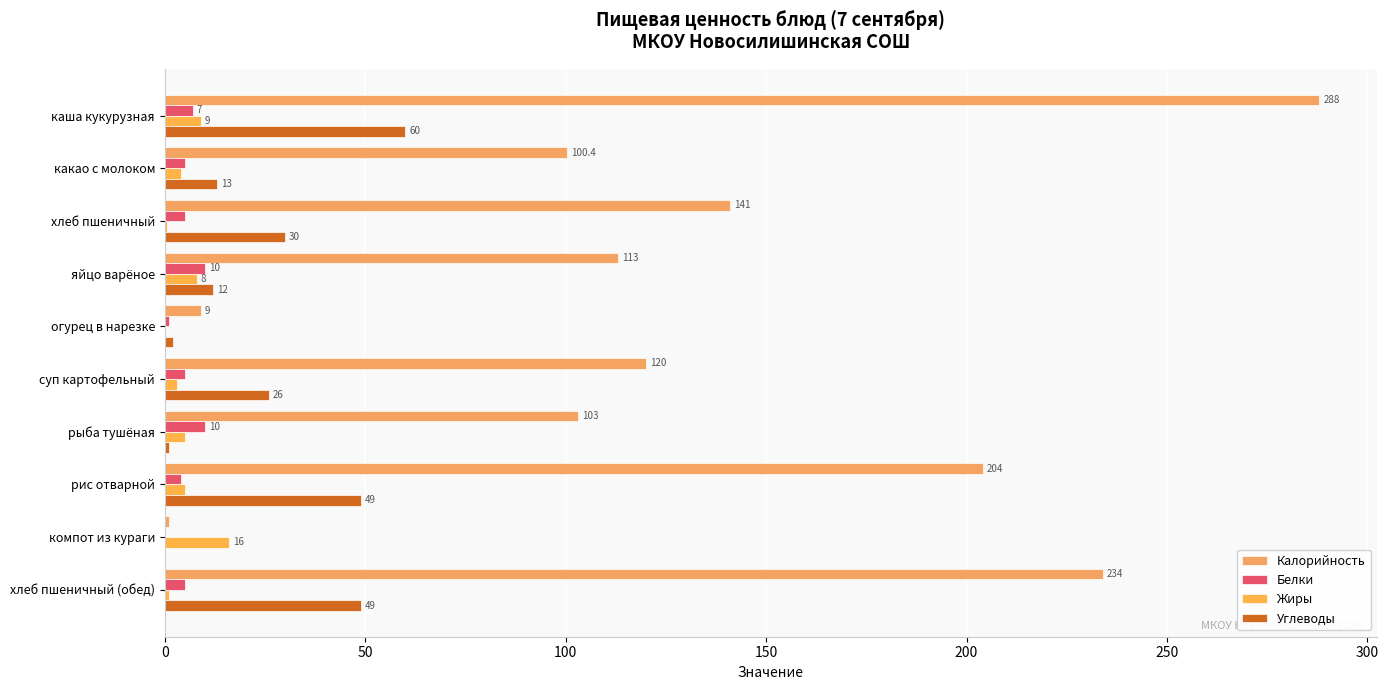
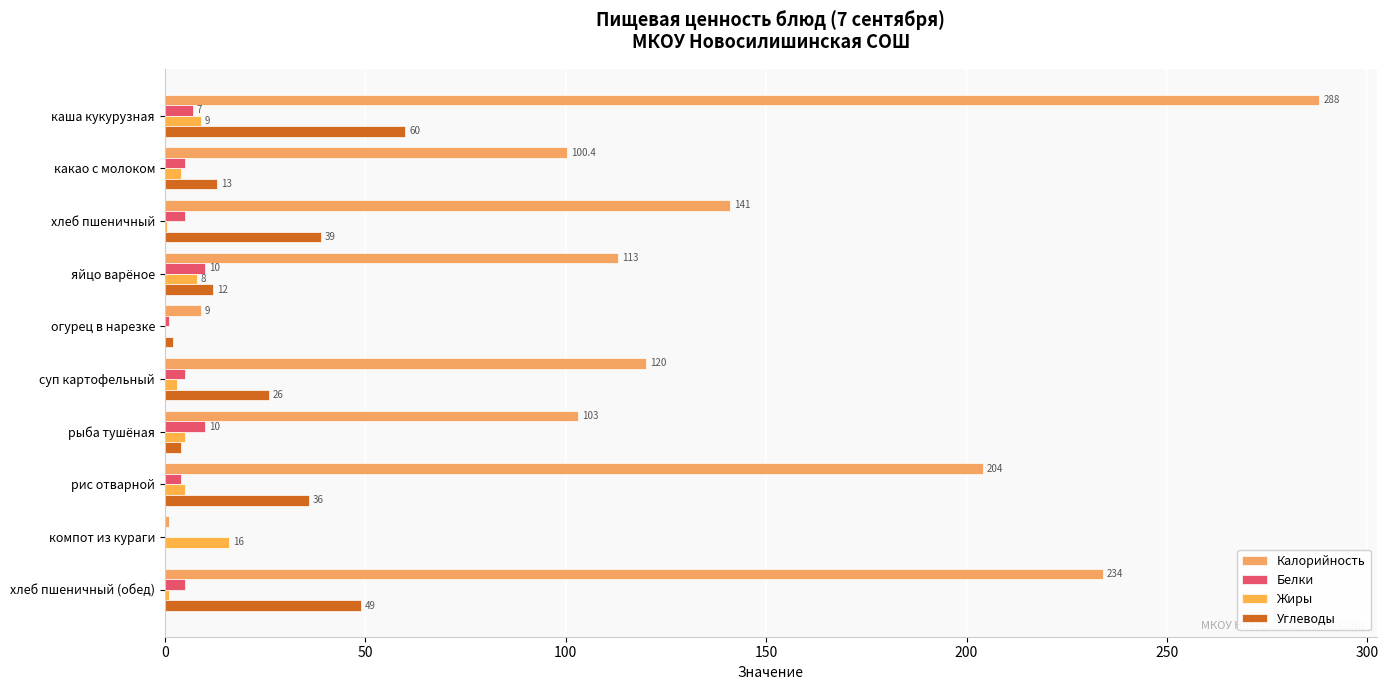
  {
    "Белки": {
      "каша кукурузная": 7,
      "яйцо варёное": 10,
      "рыба тушёная": 10
    },
    "Углеводы": {
      "каша кукурузная": 60,
      "какао с молоком": 13,
-     "хлеб пшеничный": 30,
+     "хлеб пшеничный": 39,
      "яйцо варёное": 12,
      "суп картофельный": 26,
-     "рыба тушёная": 1,
-     "рис отварной": 49,
+     "рыба тушёная": 4,
+     "рис отварной": 36,
      "хлеб пшеничный (обед)": 49
    }
  }
